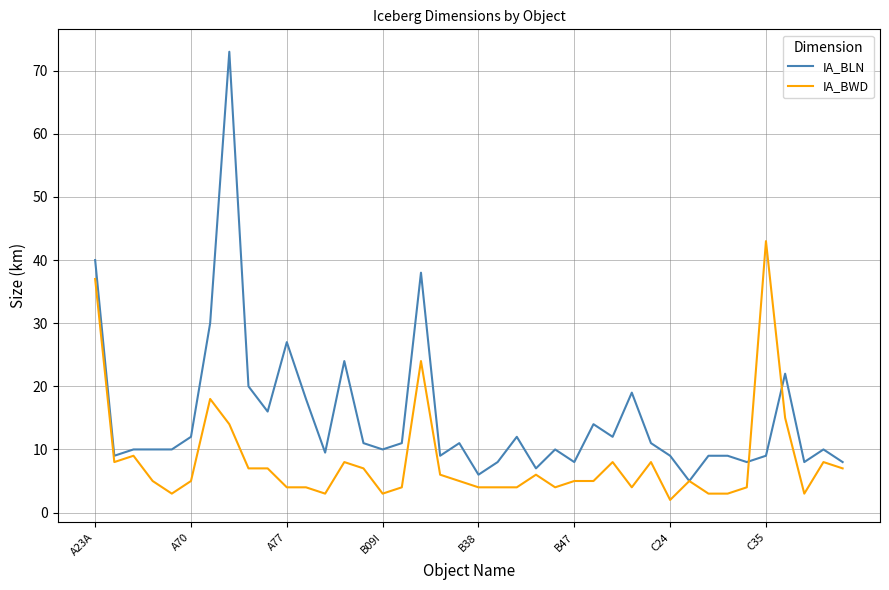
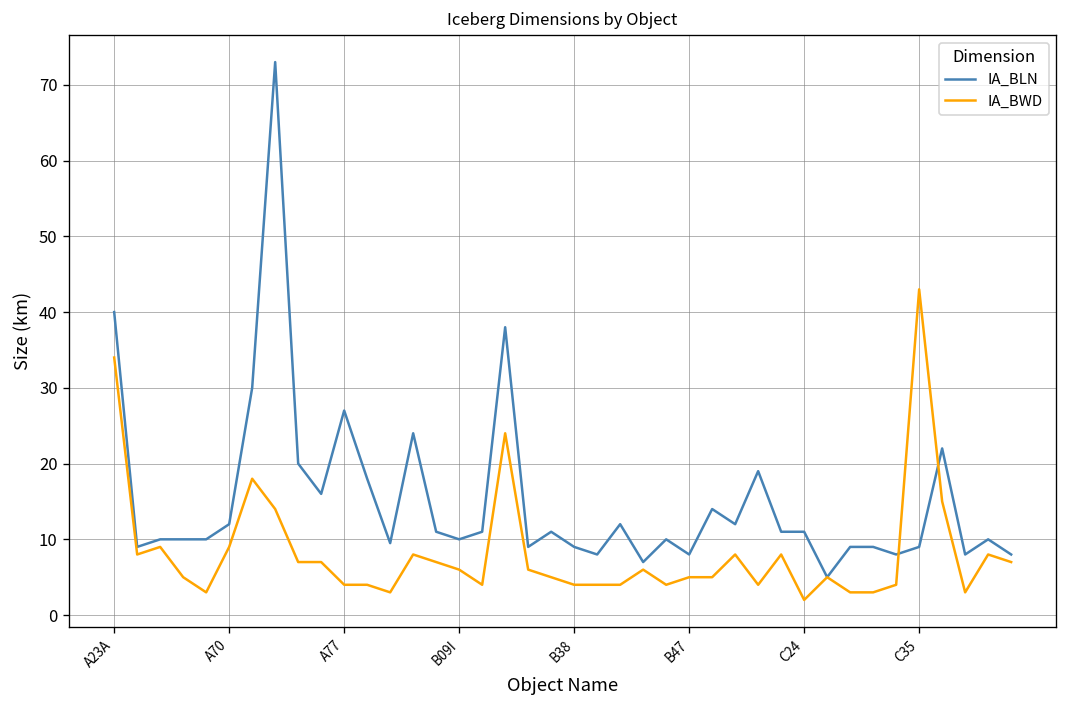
  {
    "IA_BLN": {
      "A23A": 40,
      "A70": 12,
      "A77": 27,
      "B09I": 10,
-     "B38": 6,
+     "B38": 9,
      "B47": 8,
-     "C24": 9,
+     "C24": 11,
      "C35": 9
    },
    "IA_BWD": {
-     "A23A": 37,
-     "A70": 5,
+     "A23A": 34,
+     "A70": 9,
      "A77": 4,
-     "B09I": 3,
+     "B09I": 6,
      "B38": 4,
      "B47": 5,
      "C24": 2,
      "C35": 43
    }
  }
